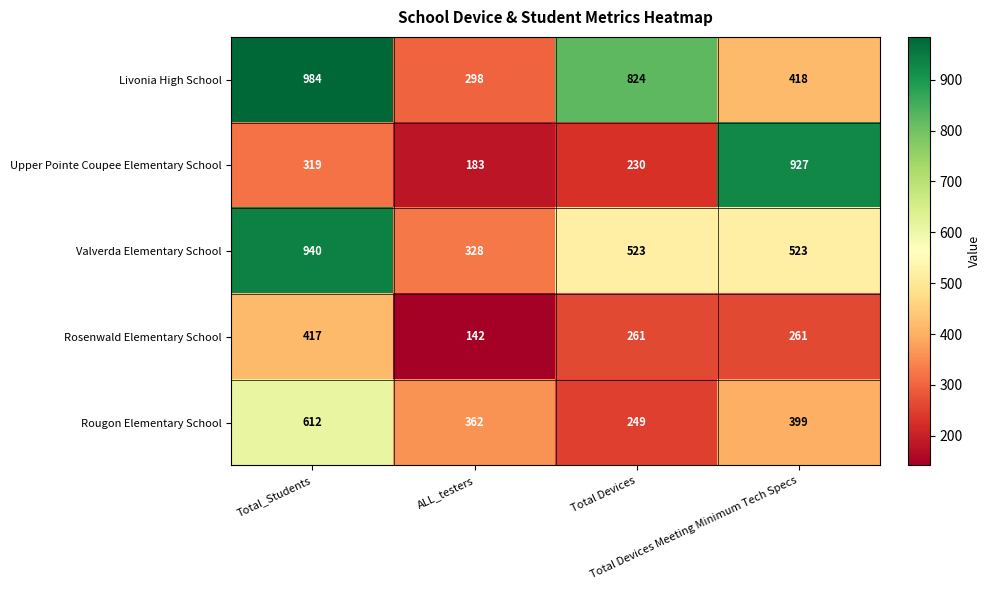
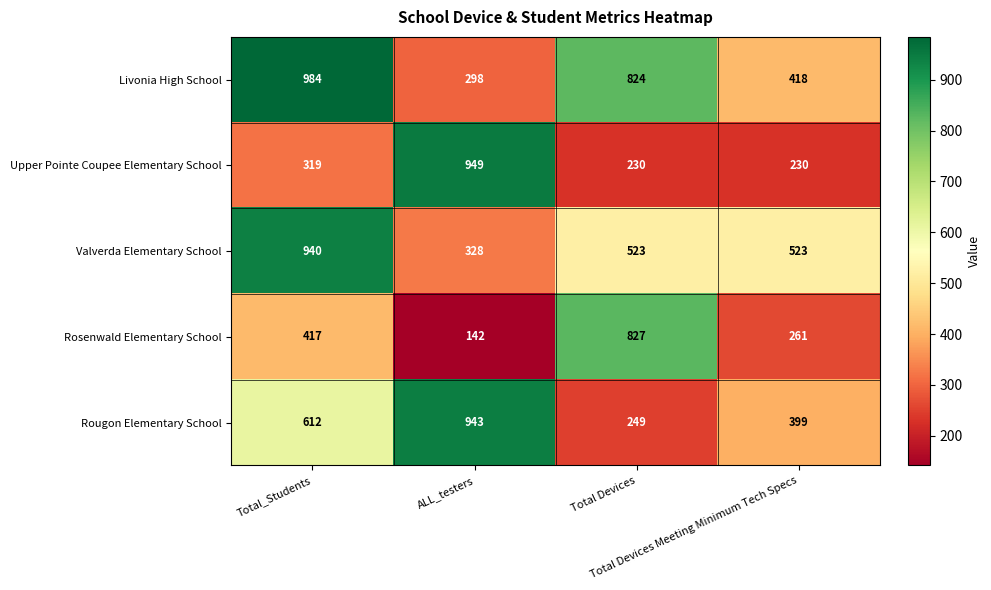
  {
    "Livonia High School": {
      "Total_Students": 984,
      "ALL_testers": 298,
      "Total Devices": 824,
      "Total Devices Meeting Minimum Tech Specs": 418
    },
    "Upper Pointe Coupee Elementary School": {
      "Total_Students": 319,
-     "ALL_testers": 183,
+     "ALL_testers": 949,
      "Total Devices": 230,
-     "Total Devices Meeting Minimum Tech Specs": 927
+     "Total Devices Meeting Minimum Tech Specs": 230
    },
    "Valverda Elementary School": {
      "Total_Students": 940,
      "ALL_testers": 328,
      "Total Devices": 523,
      "Total Devices Meeting Minimum Tech Specs": 523
    },
    "Rosenwald Elementary School": {
      "Total_Students": 417,
      "ALL_testers": 142,
-     "Total Devices": 261,
+     "Total Devices": 827,
      "Total Devices Meeting Minimum Tech Specs": 261
    },
    "Rougon Elementary School": {
      "Total_Students": 612,
-     "ALL_testers": 362,
+     "ALL_testers": 943,
      "Total Devices": 249,
      "Total Devices Meeting Minimum Tech Specs": 399
    }
  }
